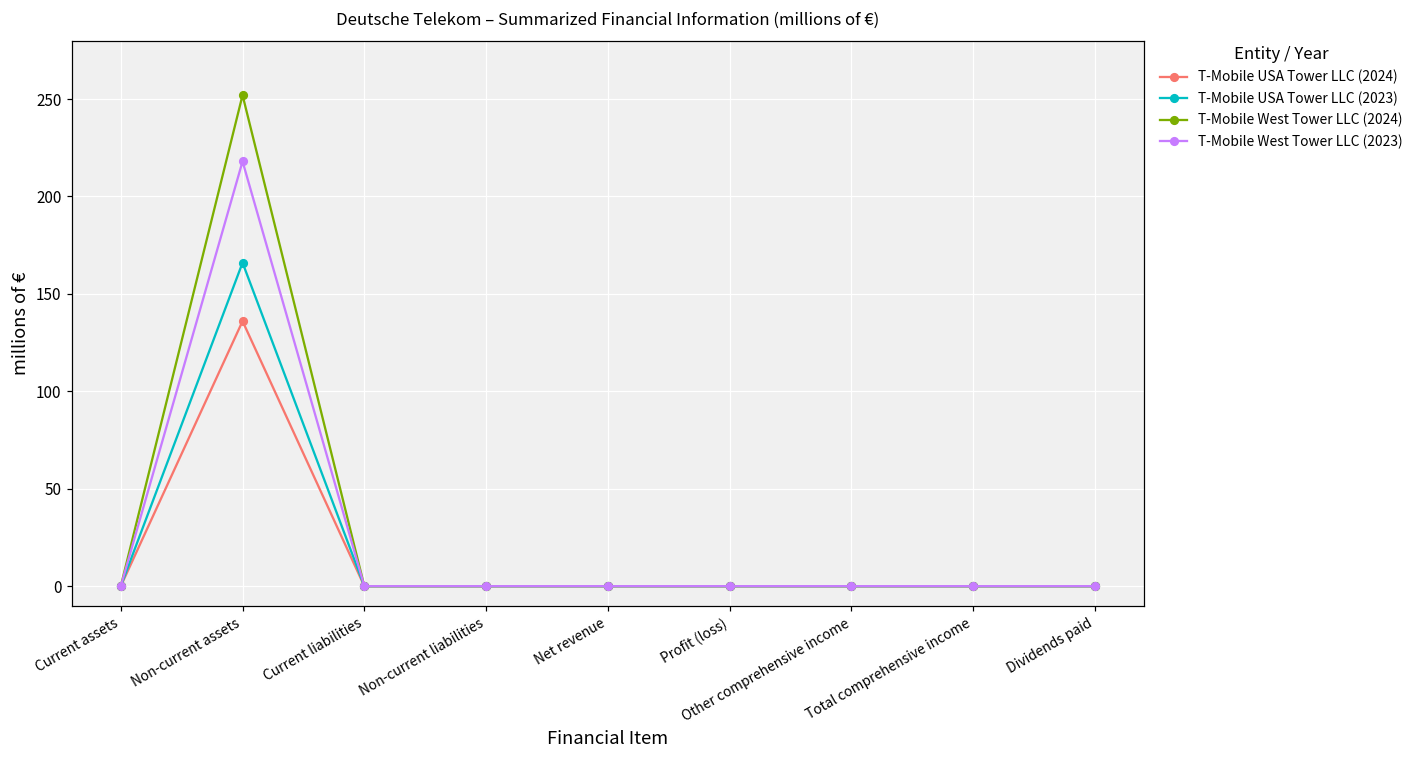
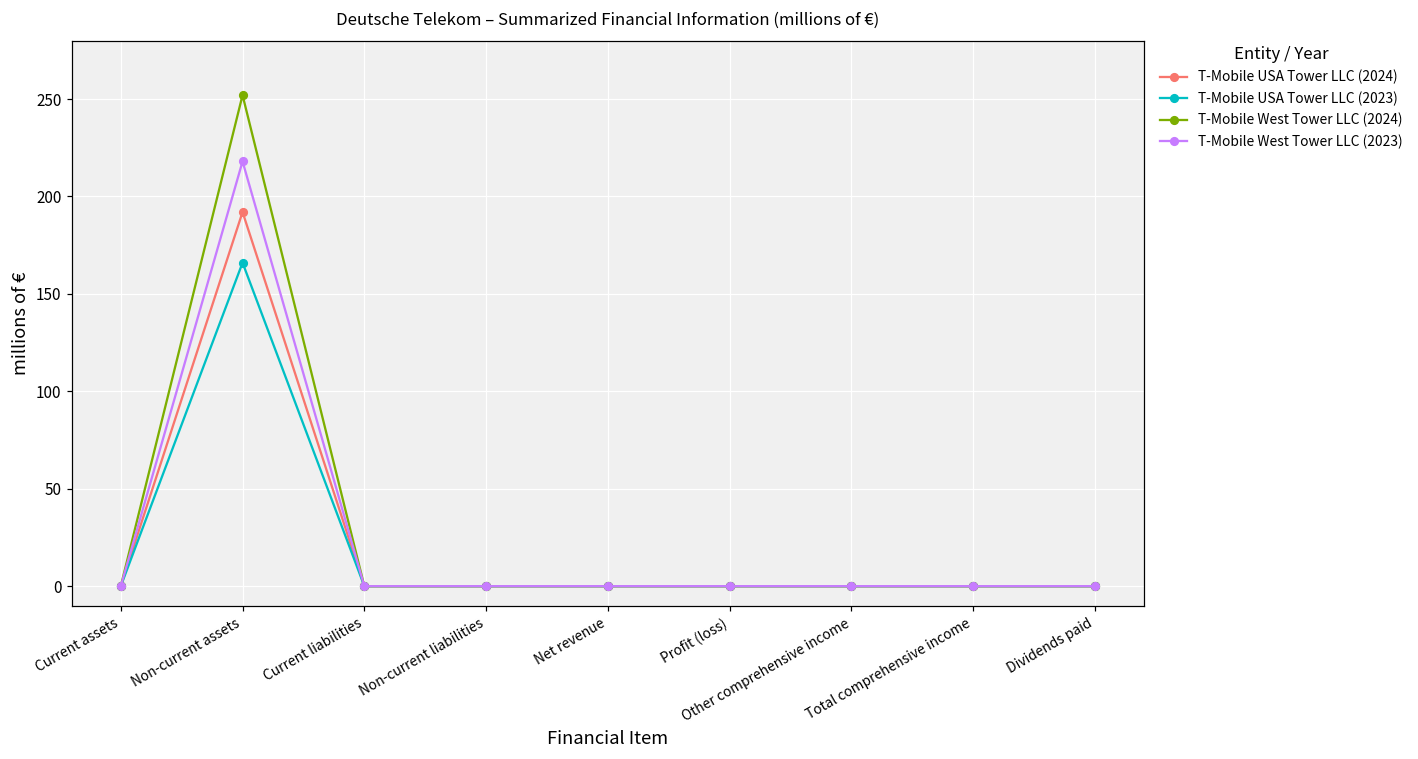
  {
    "T-Mobile USA Tower LLC (2024)": {
-     "Non-current assets": 136
+     "Non-current assets": 192
    },
    "T-Mobile USA Tower LLC (2023)": {
      "Non-current assets": 166
    },
    "T-Mobile West Tower LLC (2024)": {
      "Non-current assets": 252
    },
    "T-Mobile West Tower LLC (2023)": {
      "Non-current assets": 218
    }
  }
